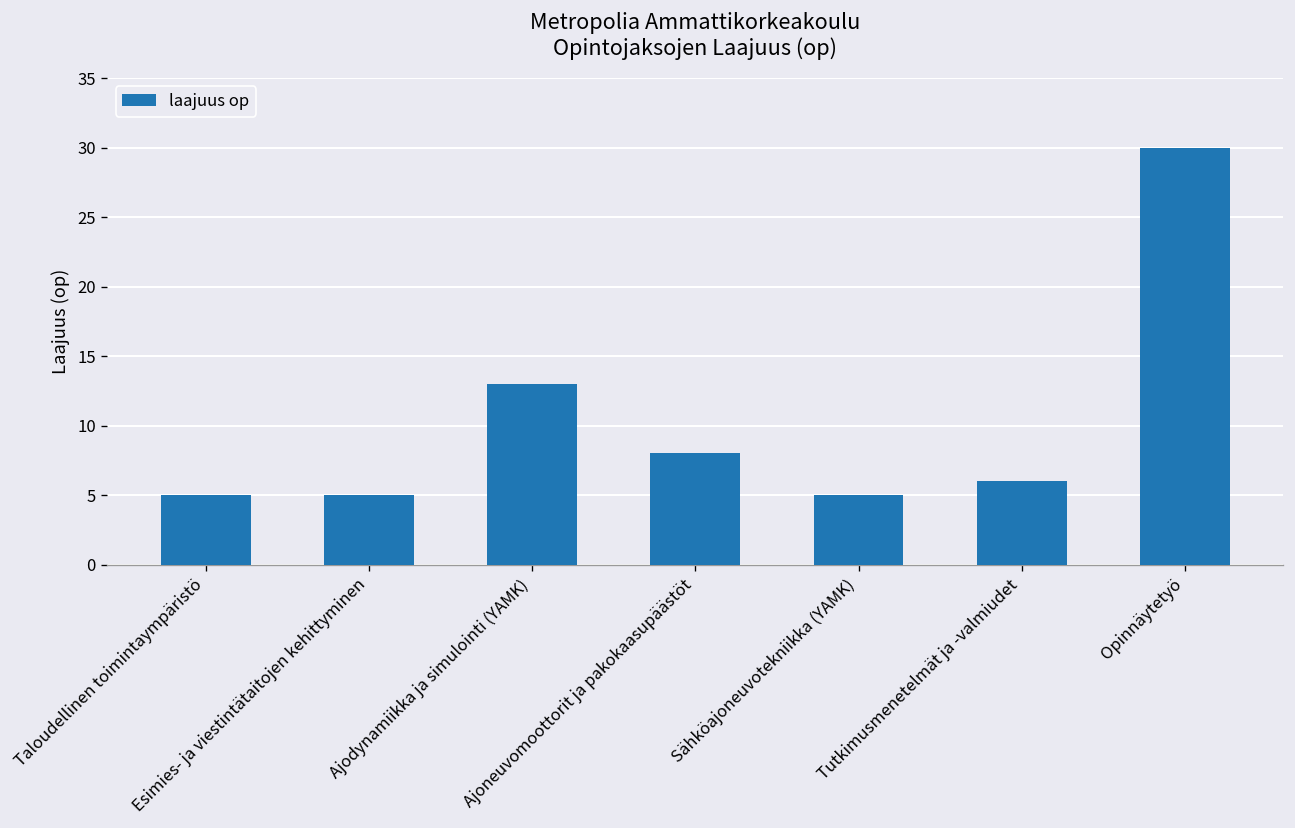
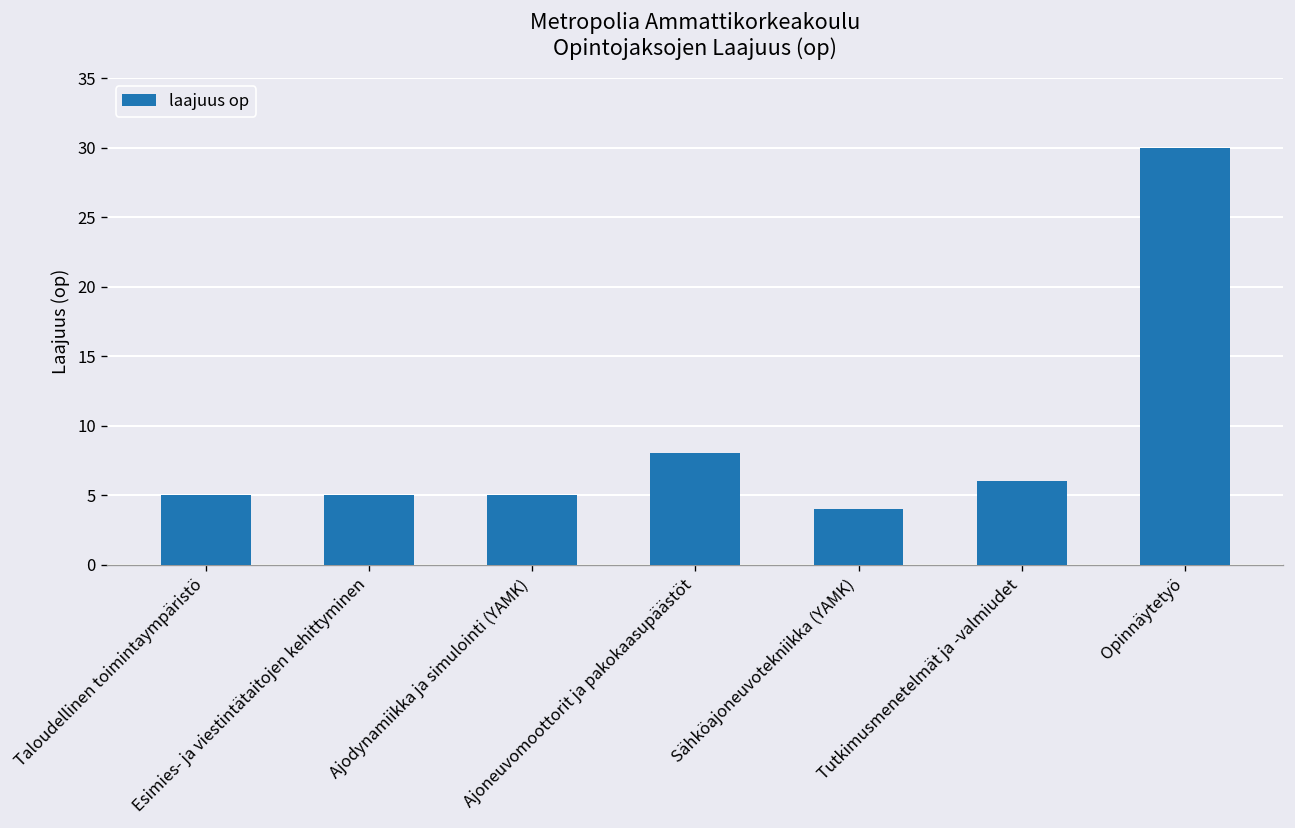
  {
    "Taloudellinen toimintaympäristö": 5,
    "Esimies- ja viestintätaitojen kehittyminen": 5,
-   "Ajodynamiikka ja simulointi (YAMK)": 13,
+   "Ajodynamiikka ja simulointi (YAMK)": 5,
    "Ajoneuvomoottorit ja pakokaasupäästöt": 8,
-   "Sähköajoneuvotekniikka (YAMK)": 5,
+   "Sähköajoneuvotekniikka (YAMK)": 4,
    "Tutkimusmenetelmät ja -valmiudet": 6,
    "Opinnäytetyö": 30
  }
